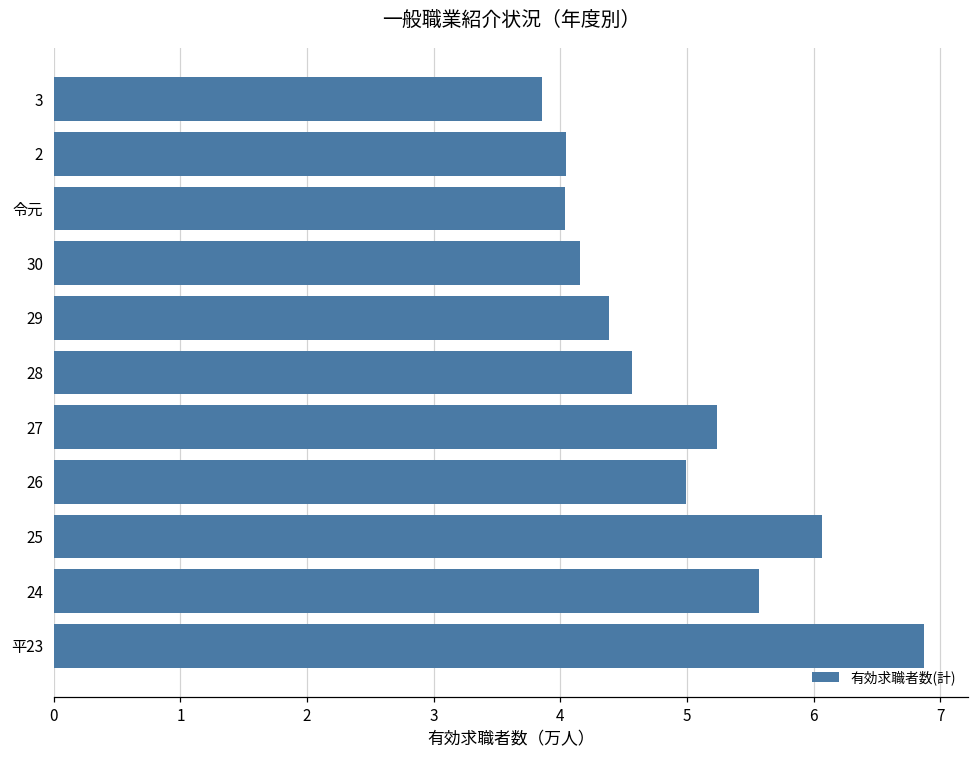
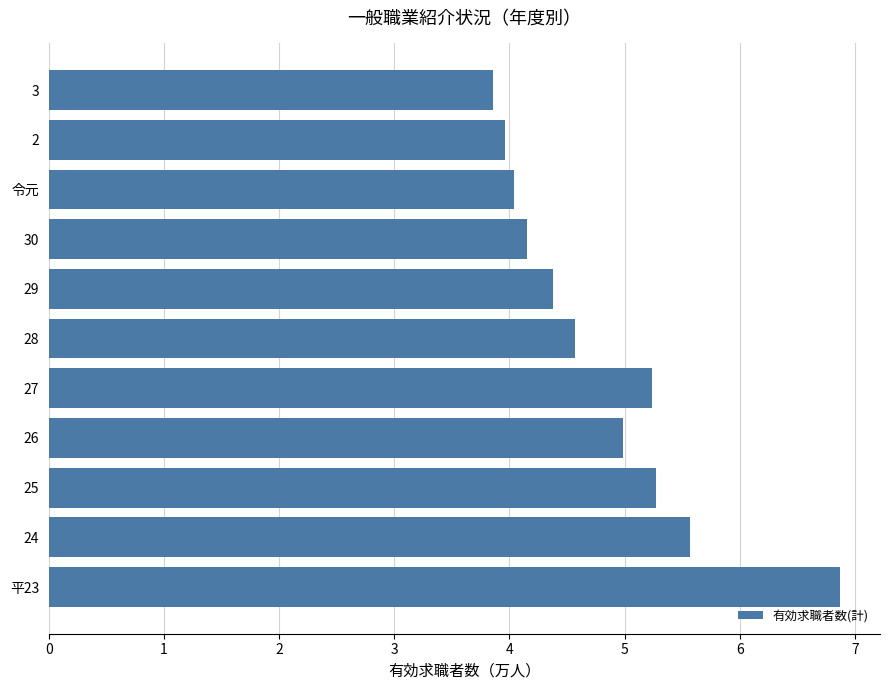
  {
    "3": 3.86,
-   "2": 4.05,
+   "2": 3.96,
    "令元": 4.04,
    "30": 4.15,
    "29": 4.38,
    "28": 4.57,
    "27": 5.24,
    "26": 4.99,
-   "25": 6.07,
+   "25": 5.27,
    "24": 5.57,
    "平23": 6.88
  }
